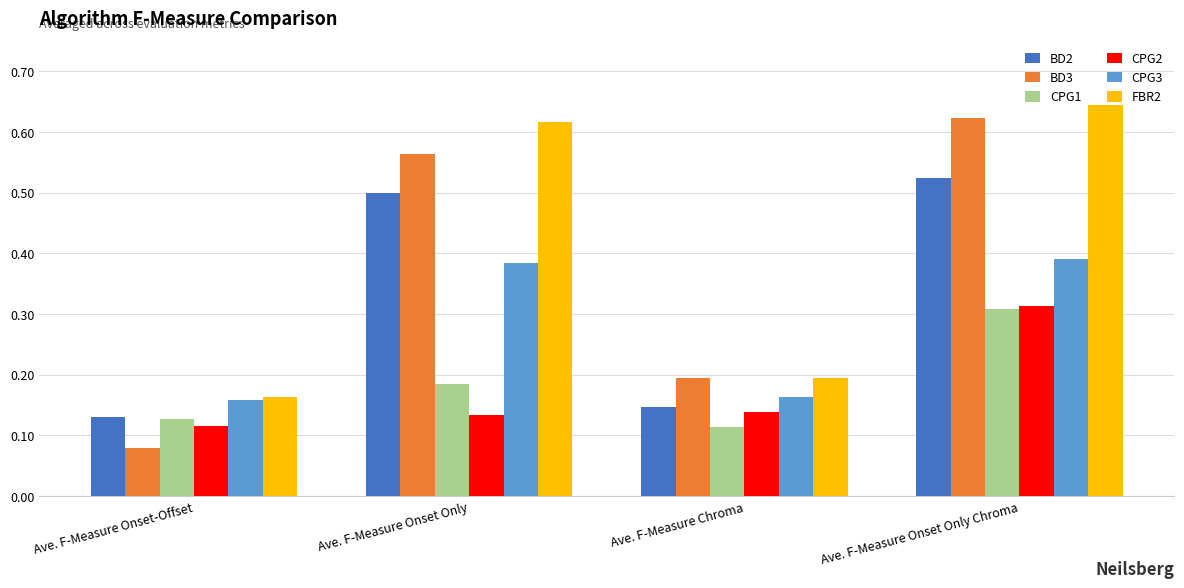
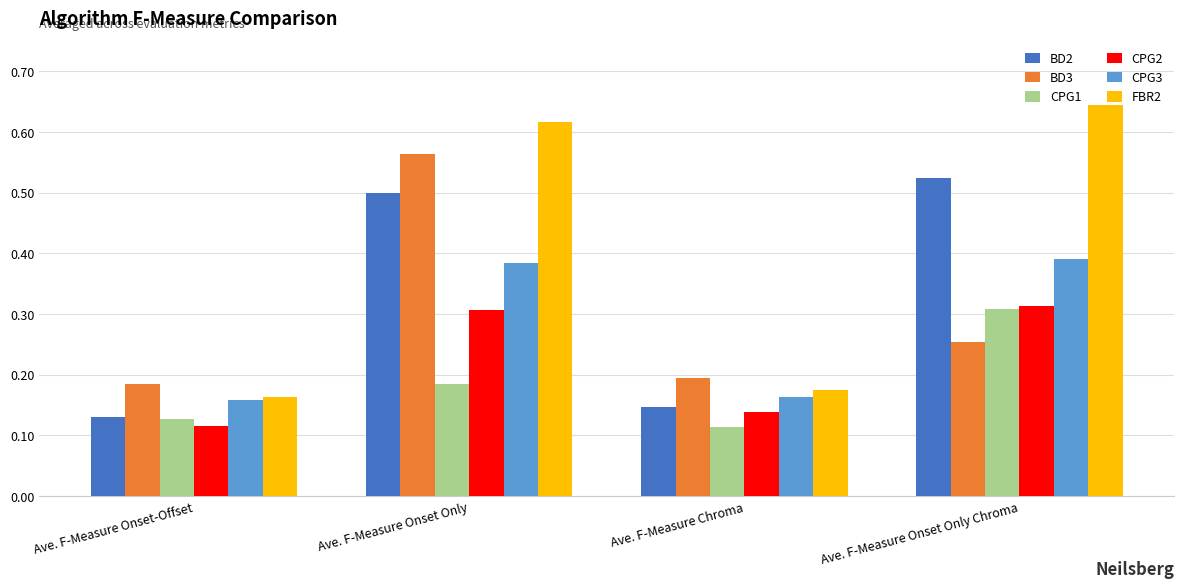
  {
    "BD3": {
-     "Ave. F-Measure Onset-Offset": 0.08,
+     "Ave. F-Measure Onset-Offset": 0.19,
      "Ave. F-Measure Onset Only": 0.56,
      "Ave. F-Measure Chroma": 0.19,
-     "Ave. F-Measure Onset Only Chroma": 0.62
+     "Ave. F-Measure Onset Only Chroma": 0.25
    },
    "CPG1": {
      "Ave. F-Measure Onset-Offset": 0.13,
      "Ave. F-Measure Onset Only": 0.18,
      "Ave. F-Measure Chroma": 0.11,
      "Ave. F-Measure Onset Only Chroma": 0.31
    },
    "CPG2": {
      "Ave. F-Measure Onset-Offset": 0.12,
-     "Ave. F-Measure Onset Only": 0.13,
+     "Ave. F-Measure Onset Only": 0.31,
      "Ave. F-Measure Chroma": 0.14,
      "Ave. F-Measure Onset Only Chroma": 0.31
    },
    "FBR2": {
      "Ave. F-Measure Onset-Offset": 0.16,
      "Ave. F-Measure Onset Only": 0.62,
-     "Ave. F-Measure Chroma": 0.19,
+     "Ave. F-Measure Chroma": 0.18,
      "Ave. F-Measure Onset Only Chroma": 0.65
    }
  }
